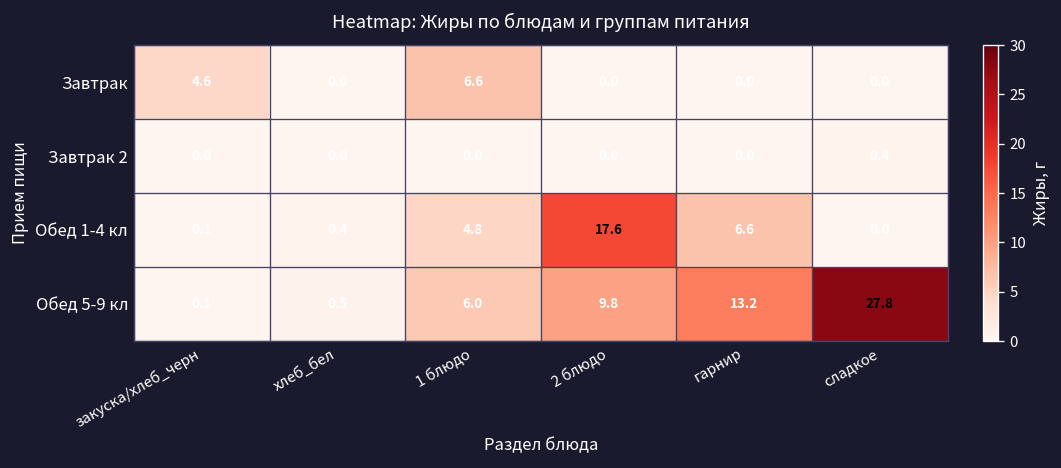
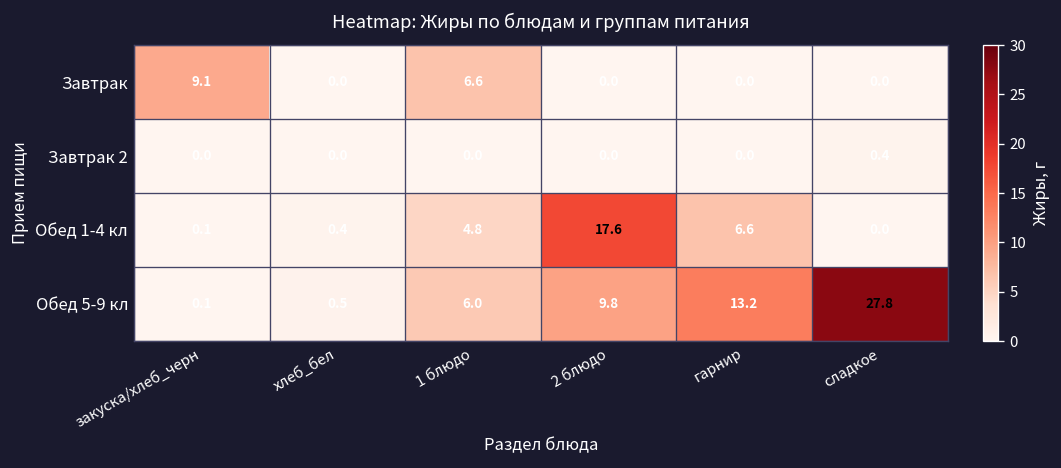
  {
    "Завтрак": {
-     "закуска/хлеб_черн": 4.6,
+     "закуска/хлеб_черн": 9.1,
      "1 блюдо": 6.6
    },
    "Обед 1-4 кл": {
      "1 блюдо": 4.8,
      "2 блюдо": 17.6,
      "гарнир": 6.6
    },
    "Обед 5-9 кл": {
      "1 блюдо": 6.0,
      "2 блюдо": 9.8,
      "гарнир": 13.2,
      "сладкое": 27.8
    }
  }
